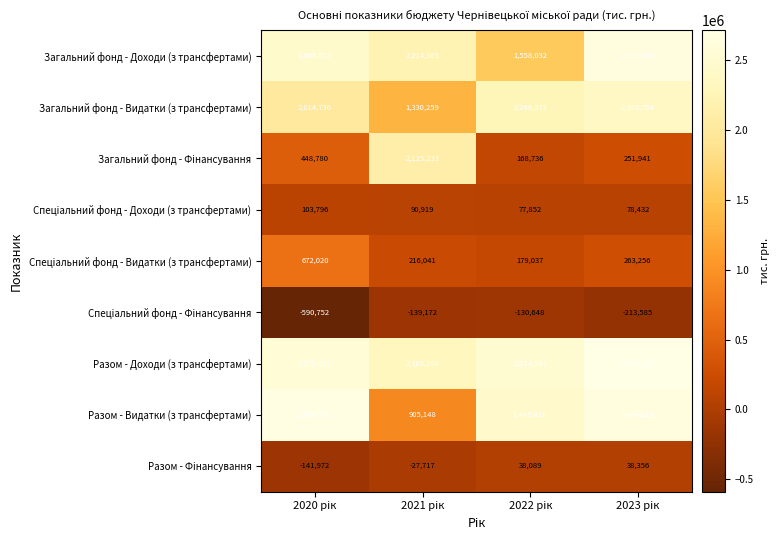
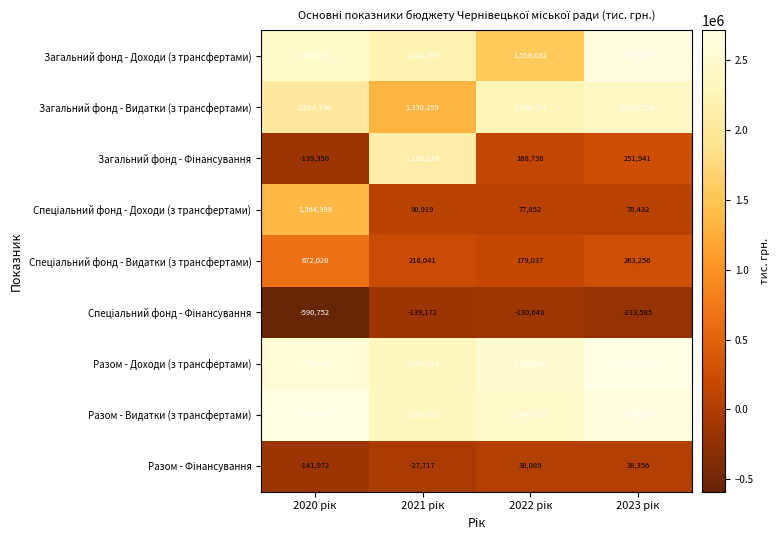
  {
    "Загальний фонд - Доходи (з трансфертами)": {
      "2020 рік": "2,466,517",
      "2021 рік": "2,214,365",
      "2022 рік": "1,558,032"
    },
    "Загальний фонд - Видатки (з трансфертами)": {
      "2020 рік": "2,014,736",
      "2021 рік": "1,330,259",
      "2022 рік": "2,266,373",
      "2023 рік": "2,385,754"
    },
    "Загальний фонд - Фінансування": {
-     "2020 рік": "448,780",
+     "2020 рік": "-139,350",
      "2021 рік": "2,125,233",
      "2022 рік": "168,736",
      "2023 рік": "251,941"
    },
    "Спеціальний фонд - Доходи (з трансфертами)": {
-     "2020 рік": "103,796",
+     "2020 рік": "1,364,999",
      "2021 рік": "90,919",
      "2022 рік": "77,852",
      "2023 рік": "78,432"
    },
    "Спеціальний фонд - Видатки (з трансфертами)": {
      "2020 рік": "672,020",
      "2021 рік": "216,041",
      "2022 рік": "179,037",
      "2023 рік": "263,256"
    },
    "Спеціальний фонд - Фінансування": {
      "2020 рік": "-590,752",
      "2021 рік": "-139,172",
      "2022 рік": "-130,648",
      "2023 рік": "-213,585"
    },
    "Разом - Доходи (з трансфертами)": {
      "2021 рік": "2,305,284"
    },
    "Разом - Видатки (з трансфертами)": {
-     "2021 рік": "905,148",
+     "2021 рік": "2,318,952",
      "2022 рік": "2,445,410"
    },
    "Разом - Фінансування": {
      "2020 рік": "-141,972",
      "2021 рік": "-27,717",
      "2022 рік": "38,089",
      "2023 рік": "38,356"
    }
  }
